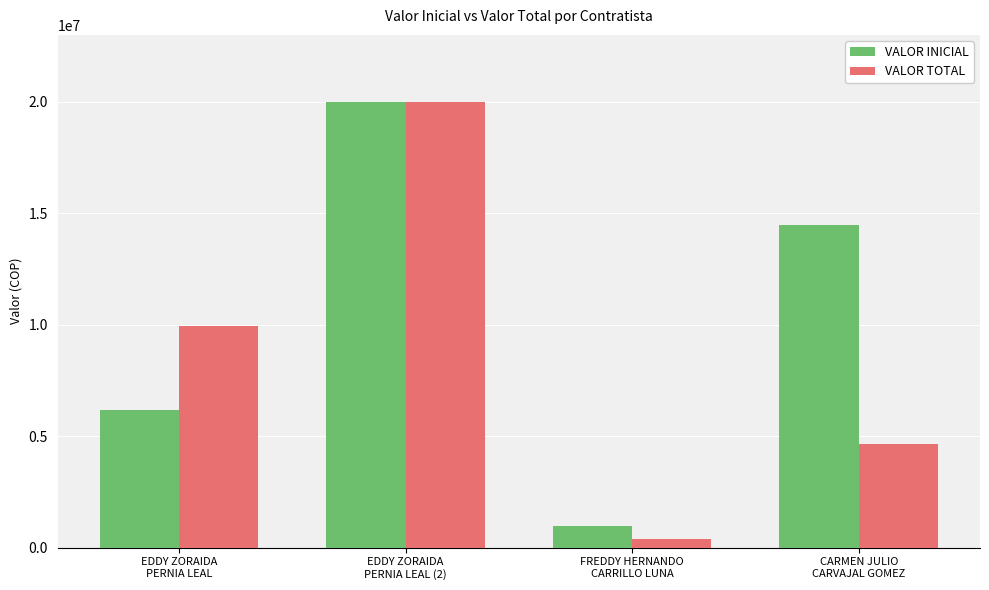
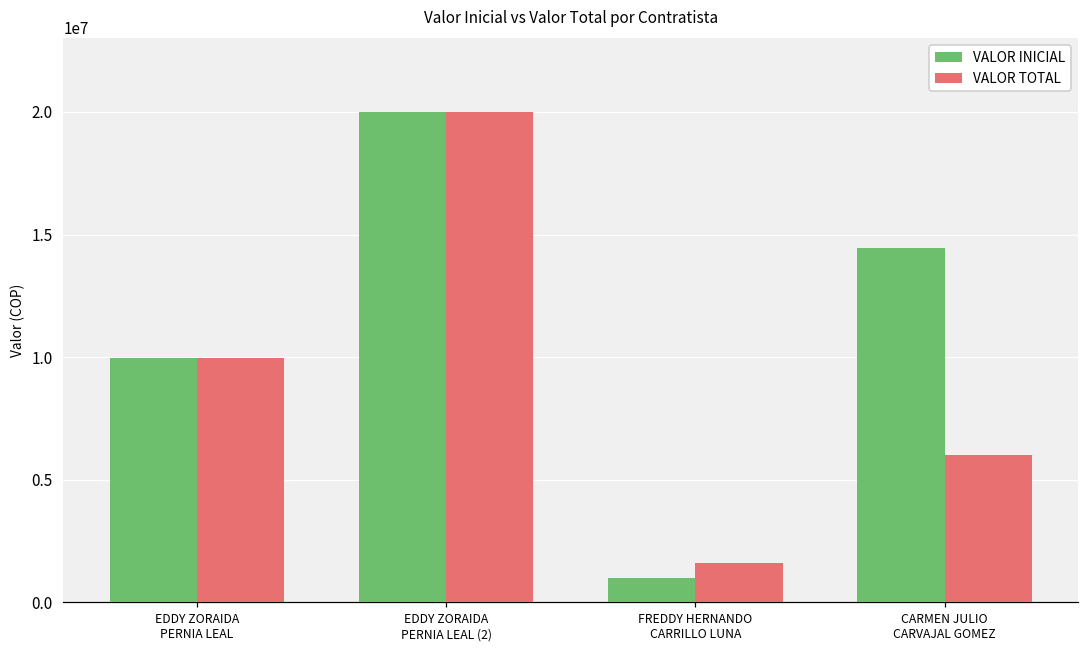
  {
    "VALOR INICIAL": {
-     "EDDY ZORAIDA PERNIA LEAL": 6200000,
+     "EDDY ZORAIDA PERNIA LEAL": 10000000,
      "EDDY ZORAIDA PERNIA LEAL (2)": 20000000,
      "FREDDY HERNANDO CARRILLO LUNA": 1000000,
      "CARMEN JULIO CARVAJAL GOMEZ": 14500000
    },
    "VALOR TOTAL": {
      "EDDY ZORAIDA PERNIA LEAL": 10000000,
      "EDDY ZORAIDA PERNIA LEAL (2)": 20000000,
-     "FREDDY HERNANDO CARRILLO LUNA": 400000,
-     "CARMEN JULIO CARVAJAL GOMEZ": 4600000
+     "FREDDY HERNANDO CARRILLO LUNA": 1600000,
+     "CARMEN JULIO CARVAJAL GOMEZ": 6000000
    }
  }
